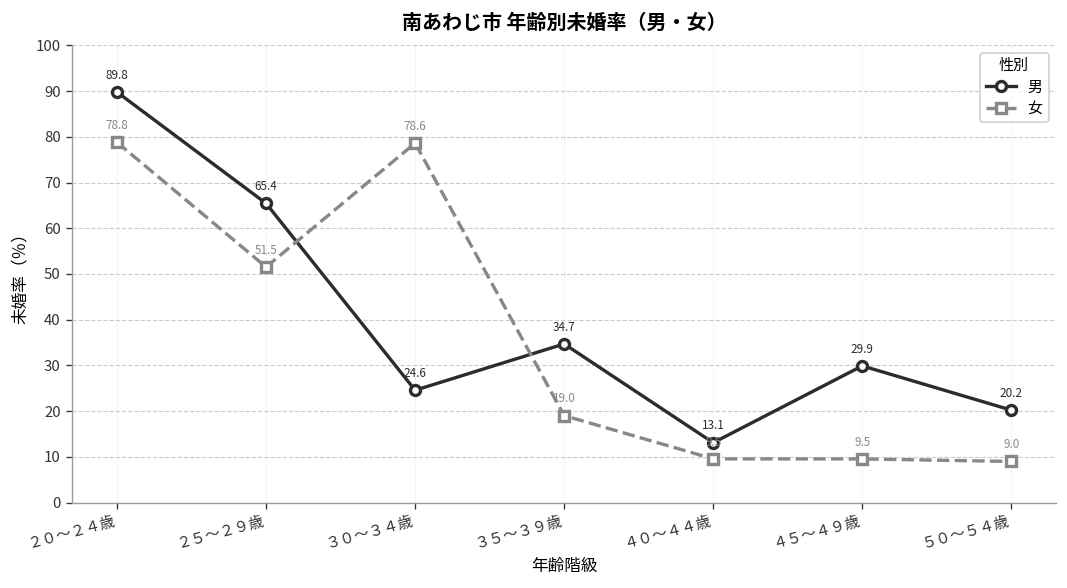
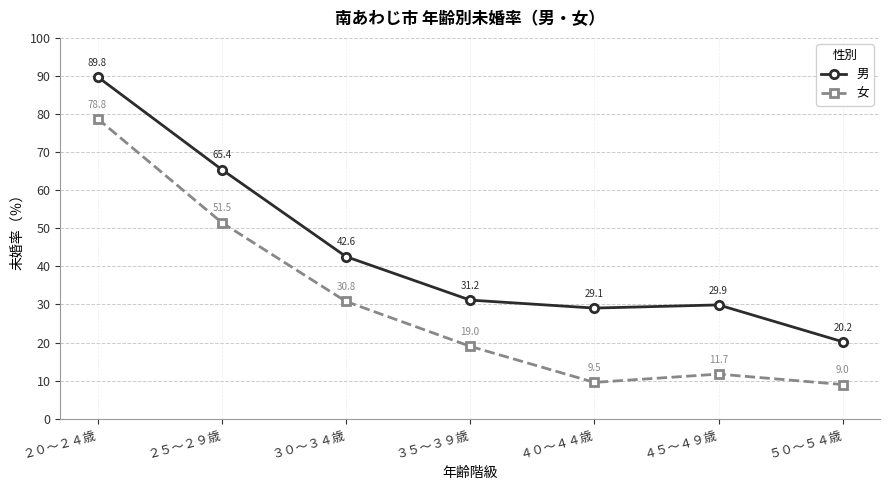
  {
    "男": {
      "２０～２４歳": 89.8,
      "２５～２９歳": 65.4,
-     "３０～３４歳": 24.6,
-     "３５～３９歳": 34.7,
-     "４０～４４歳": 13.1,
+     "３０～３４歳": 42.6,
+     "３５～３９歳": 31.2,
+     "４０～４４歳": 29.1,
      "４５～４９歳": 29.9,
      "５０～５４歳": 20.2
    },
    "女": {
      "２０～２４歳": 78.8,
      "２５～２９歳": 51.5,
-     "３０～３４歳": 78.6,
+     "３０～３４歳": 30.8,
      "３５～３９歳": 19.0,
-     "４５～４９歳": 9.5,
+     "４５～４９歳": 11.7,
      "５０～５４歳": 9.0
    }
  }
